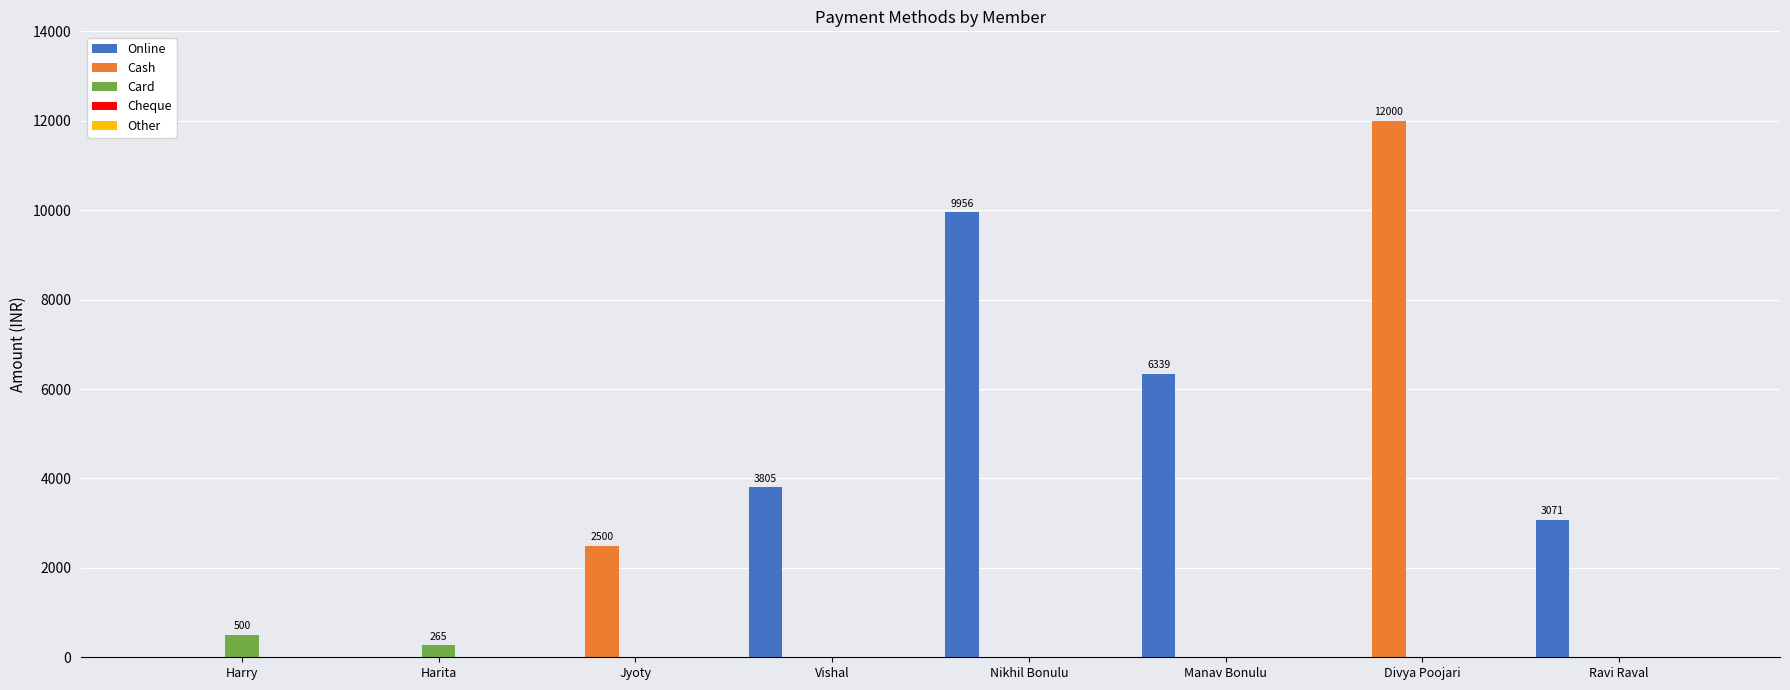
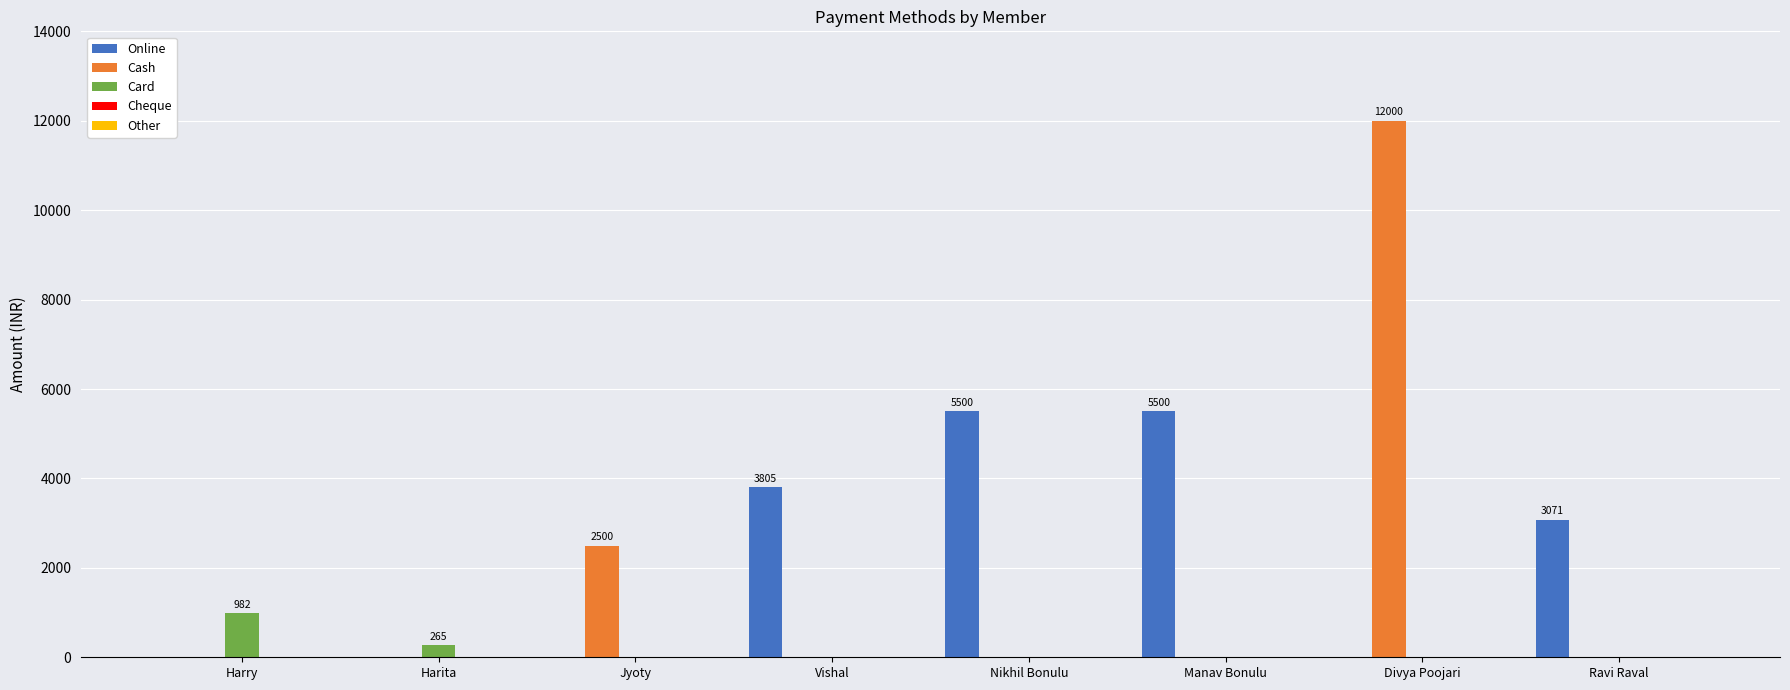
  {
    "Online": {
      "Vishal": 3805,
-     "Nikhil Bonulu": 9956,
-     "Manav Bonulu": 6339,
+     "Nikhil Bonulu": 5500,
+     "Manav Bonulu": 5500,
      "Ravi Raval": 3071
    },
    "Cash": {
      "Jyoty": 2500,
      "Divya Poojari": 12000
    },
    "Card": {
-     "Harry": 500,
+     "Harry": 982,
      "Harita": 265
    },
    "Cheque": {
      "Harry": 0,
      "Harita": 0,
      "Jyoty": 0,
      "Vishal": 0,
      "Nikhil Bonulu": 0,
      "Manav Bonulu": 0,
      "Divya Poojari": 0,
      "Ravi Raval": 0
    },
    "Other": {
      "Harry": 0,
      "Harita": 0,
      "Jyoty": 0,
      "Vishal": 0,
      "Nikhil Bonulu": 0,
      "Manav Bonulu": 0,
      "Divya Poojari": 0,
      "Ravi Raval": 0
    }
  }
